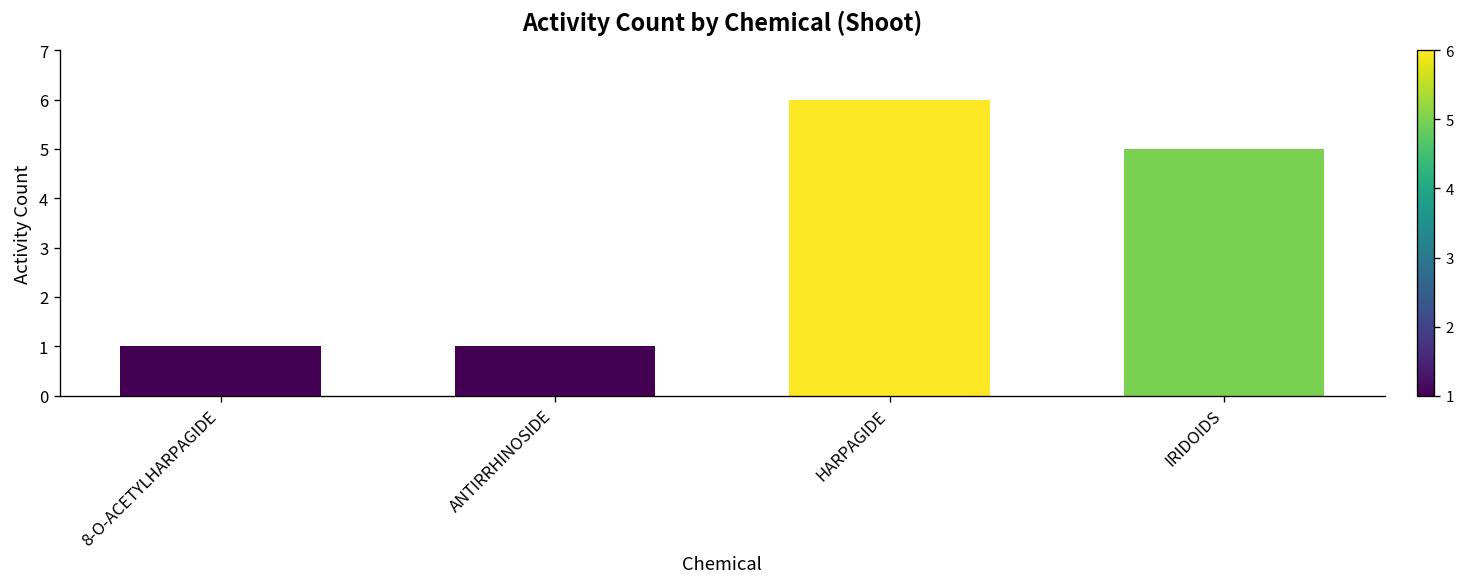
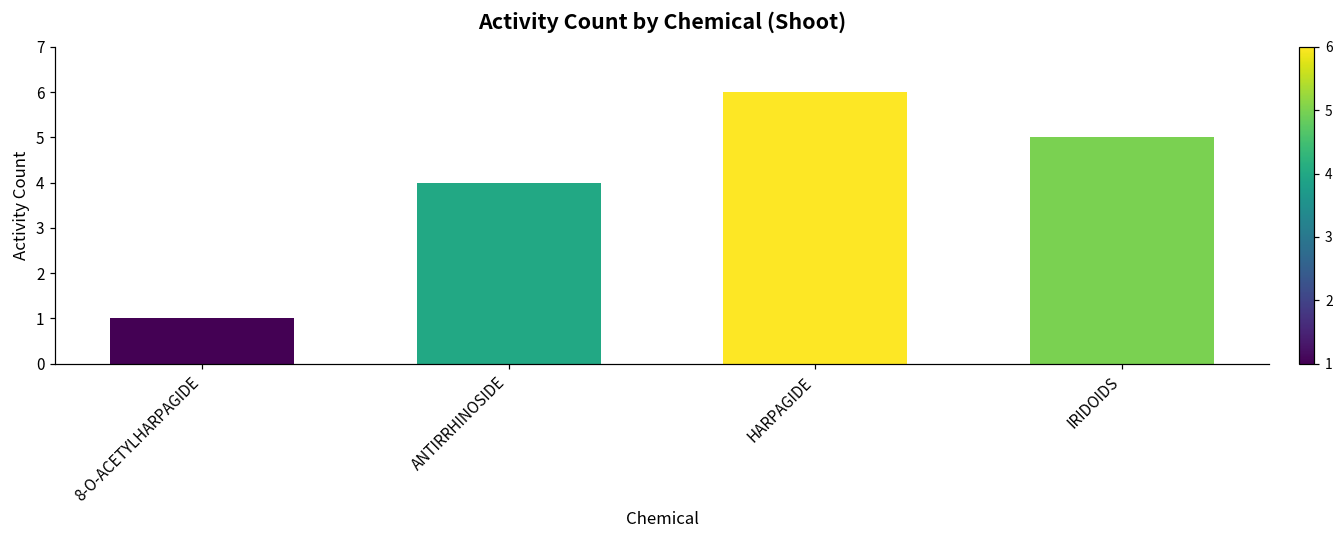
  {
    "8-O-ACETYLHARPAGIDE": 1,
-   "ANTIRRHINOSIDE": 1,
+   "ANTIRRHINOSIDE": 4,
    "HARPAGIDE": 6,
    "IRIDOIDS": 5
  }
